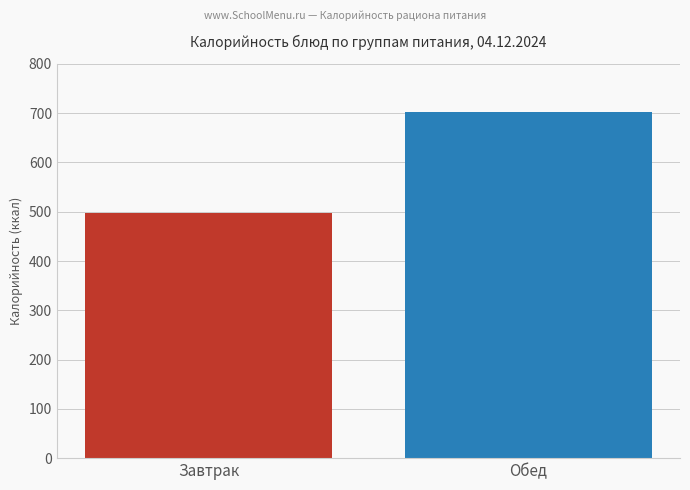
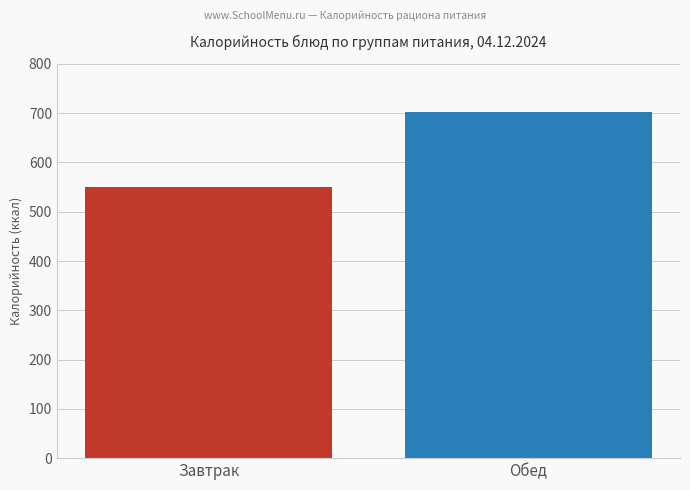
  {
-   "Завтрак": 500,
+   "Завтрак": 550,
    "Обед": 700
  }
